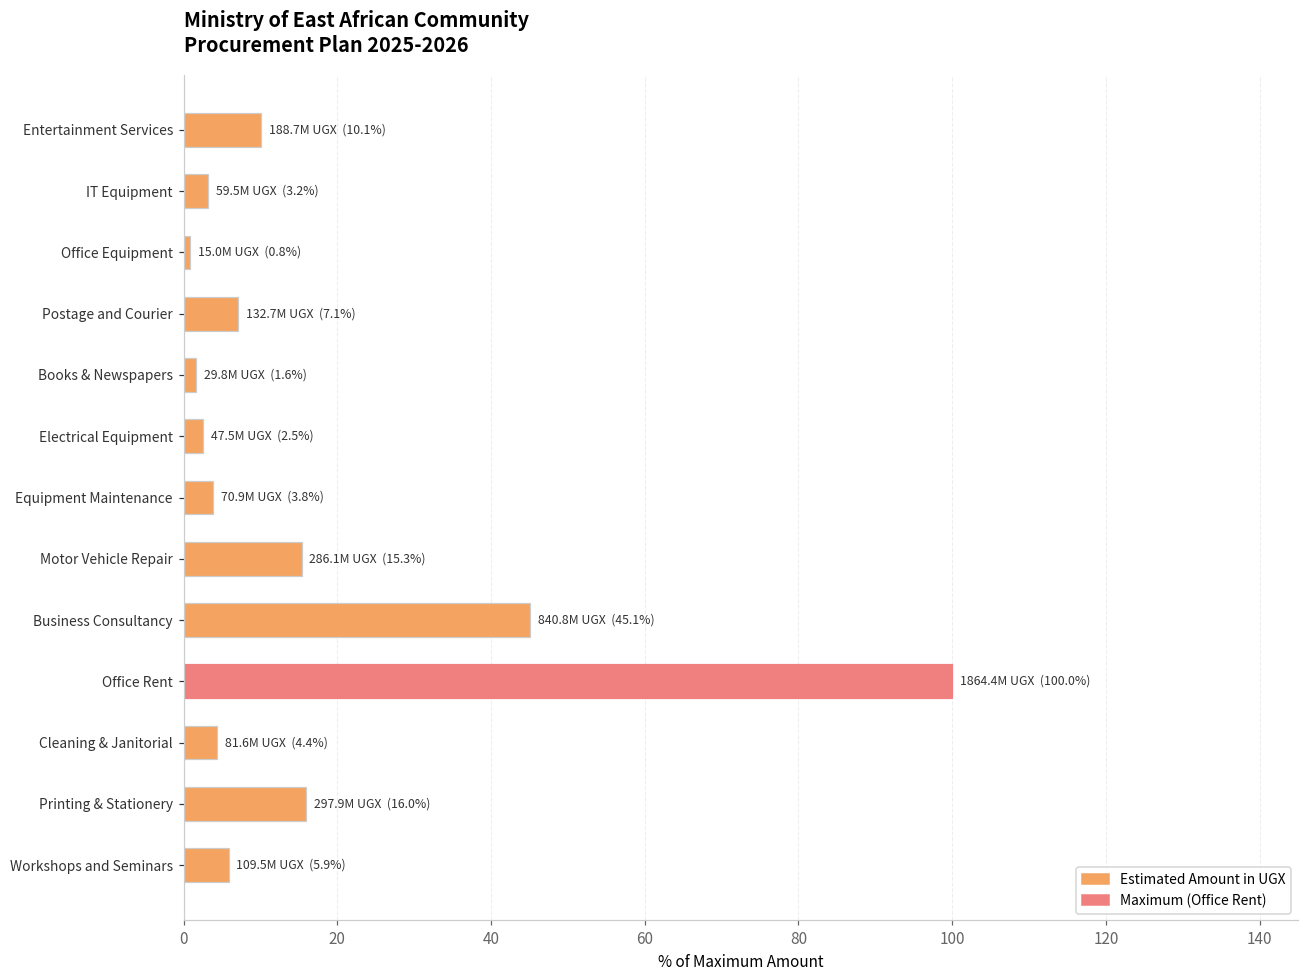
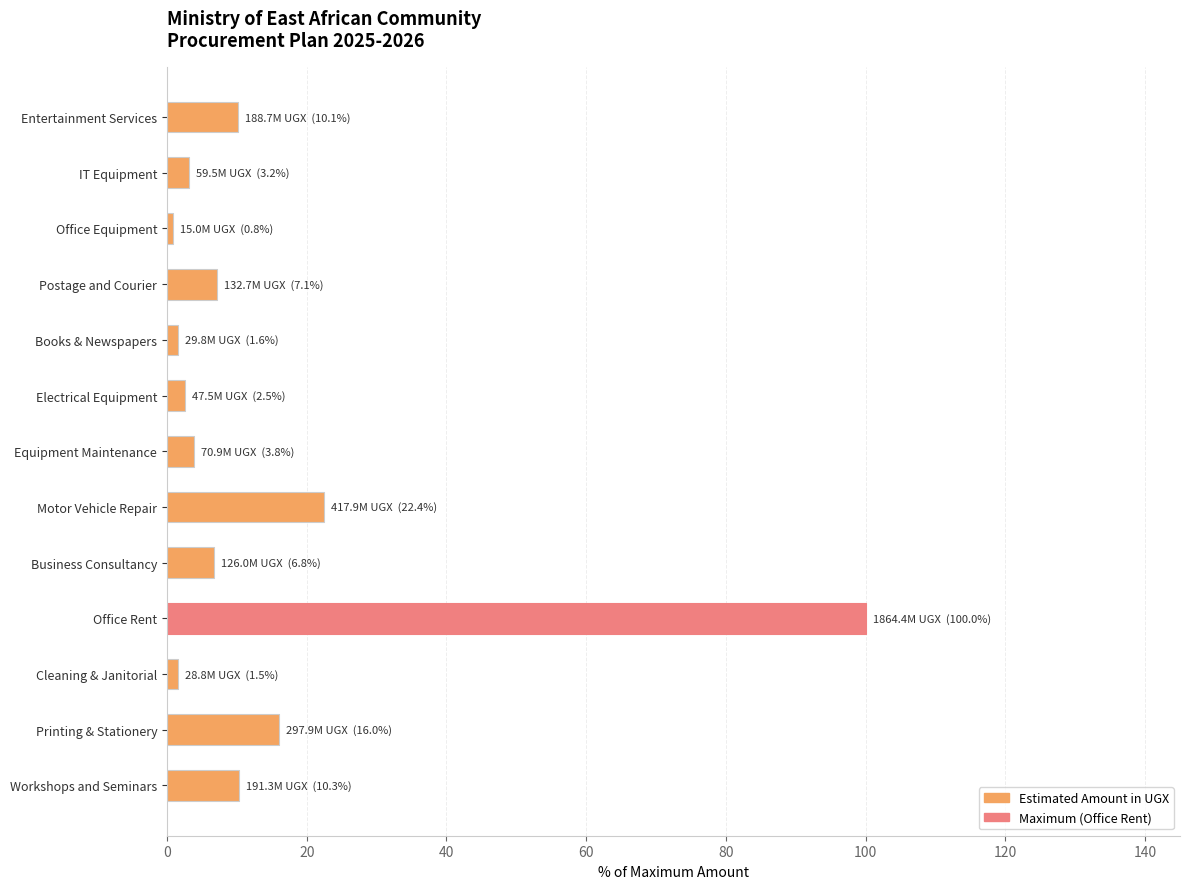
  {
    "Entertainment Services": "(10.1%)",
    "IT Equipment": "(3.2%)",
    "Office Equipment": "(0.8%)",
    "Postage and Courier": "(7.1%)",
    "Books & Newspapers": "(1.6%)",
    "Electrical Equipment": "(2.5%)",
    "Equipment Maintenance": "(3.8%)",
-   "Motor Vehicle Repair": "286.1M UGX (15.3%)",
-   "Business Consultancy": "840.8M UGX (45.1%)",
+   "Motor Vehicle Repair": "417.9M UGX (22.4%)",
+   "Business Consultancy": "126.0M UGX (6.8%)",
    "Office Rent": "(100.0%)",
-   "Cleaning & Janitorial": "81.6M UGX (4.4%)",
+   "Cleaning & Janitorial": "28.8M UGX (1.5%)",
    "Printing & Stationery": "(16.0%)",
-   "Workshops and Seminars": "109.5M UGX (5.9%)"
+   "Workshops and Seminars": "191.3M UGX (10.3%)"
  }
